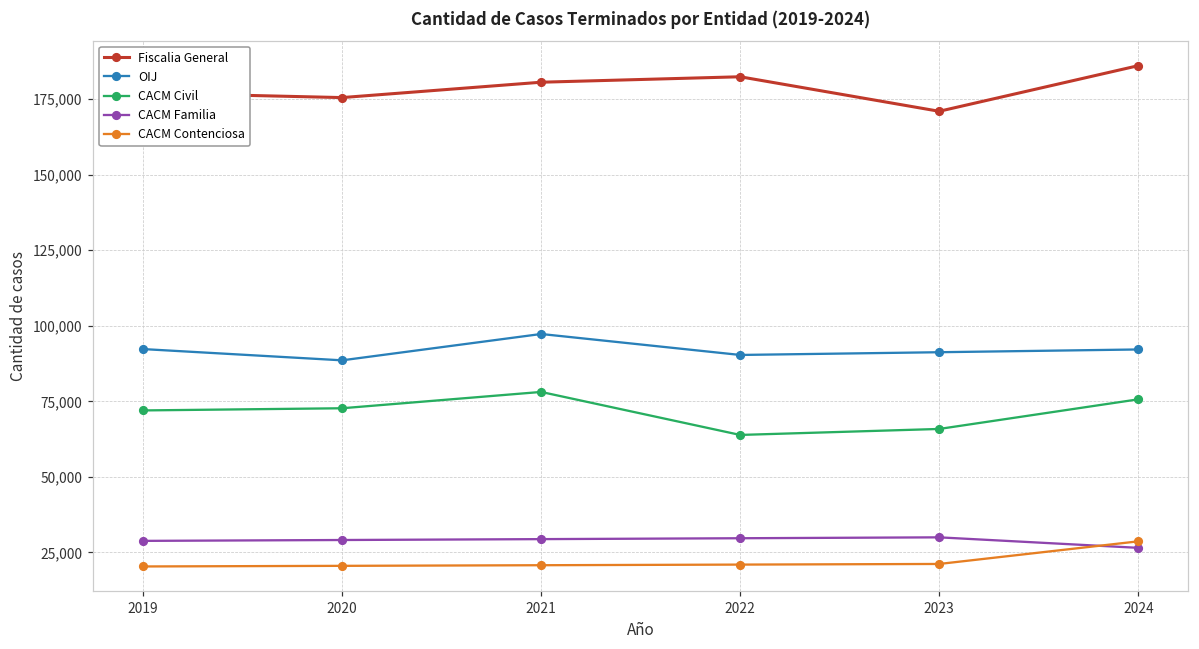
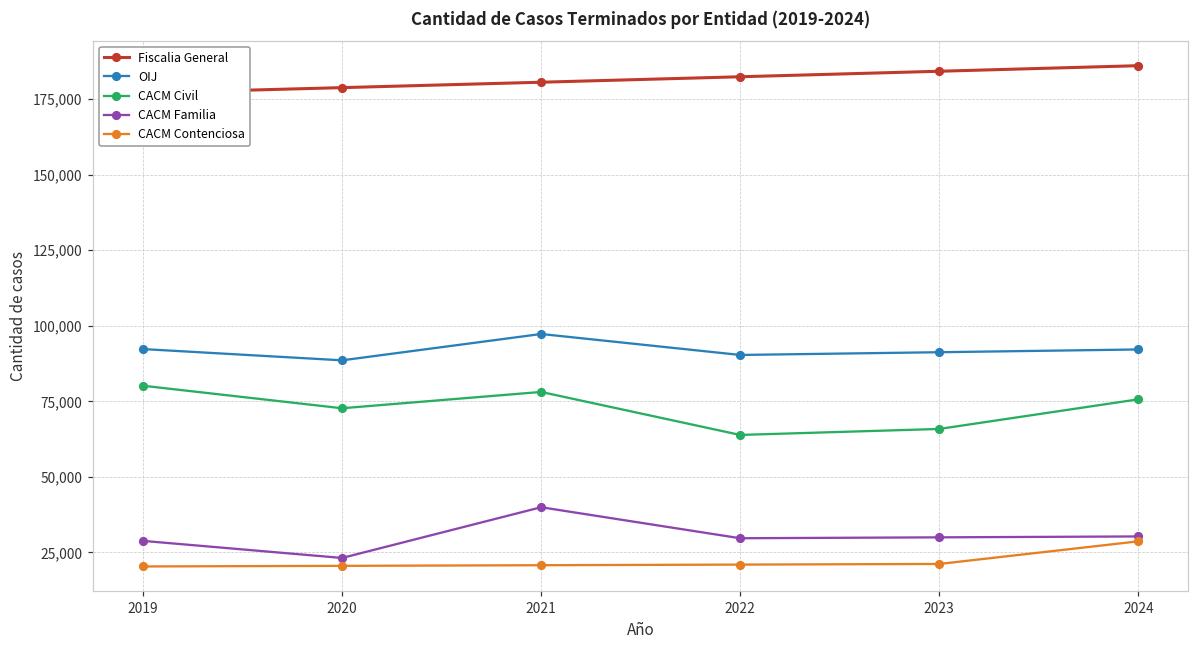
  {
    "Fiscalia General": {
-     "2020": "176,000",
+     "2020": "179,000",
      "2021": "181,000",
      "2022": "182,000",
-     "2023": "171,000",
+     "2023": "184,000",
      "2024": "186,000"
    },
    "OIJ": {
      "2019": "92,000",
      "2020": "89,000",
      "2021": "97,000",
      "2022": "90,000",
      "2023": "91,000",
      "2024": "92,000"
    },
    "CACM Civil": {
-     "2019": "72,000",
+     "2019": "80,000",
      "2020": "73,000",
      "2021": "78,000",
      "2022": "64,000",
      "2023": "66,000",
      "2024": "76,000"
    },
    "CACM Familia": {
      "2019": "29,000",
-     "2020": "29,000",
-     "2021": "29,000",
+     "2020": "23,000",
+     "2021": "40,000",
      "2022": "30,000",
      "2023": "30,000",
-     "2024": "27,000"
+     "2024": "30,000"
    },
    "CACM Contenciosa": {
      "2019": "20,000",
      "2020": "21,000",
      "2021": "21,000",
      "2022": "21,000",
      "2023": "21,000",
      "2024": "29,000"
    }
  }
